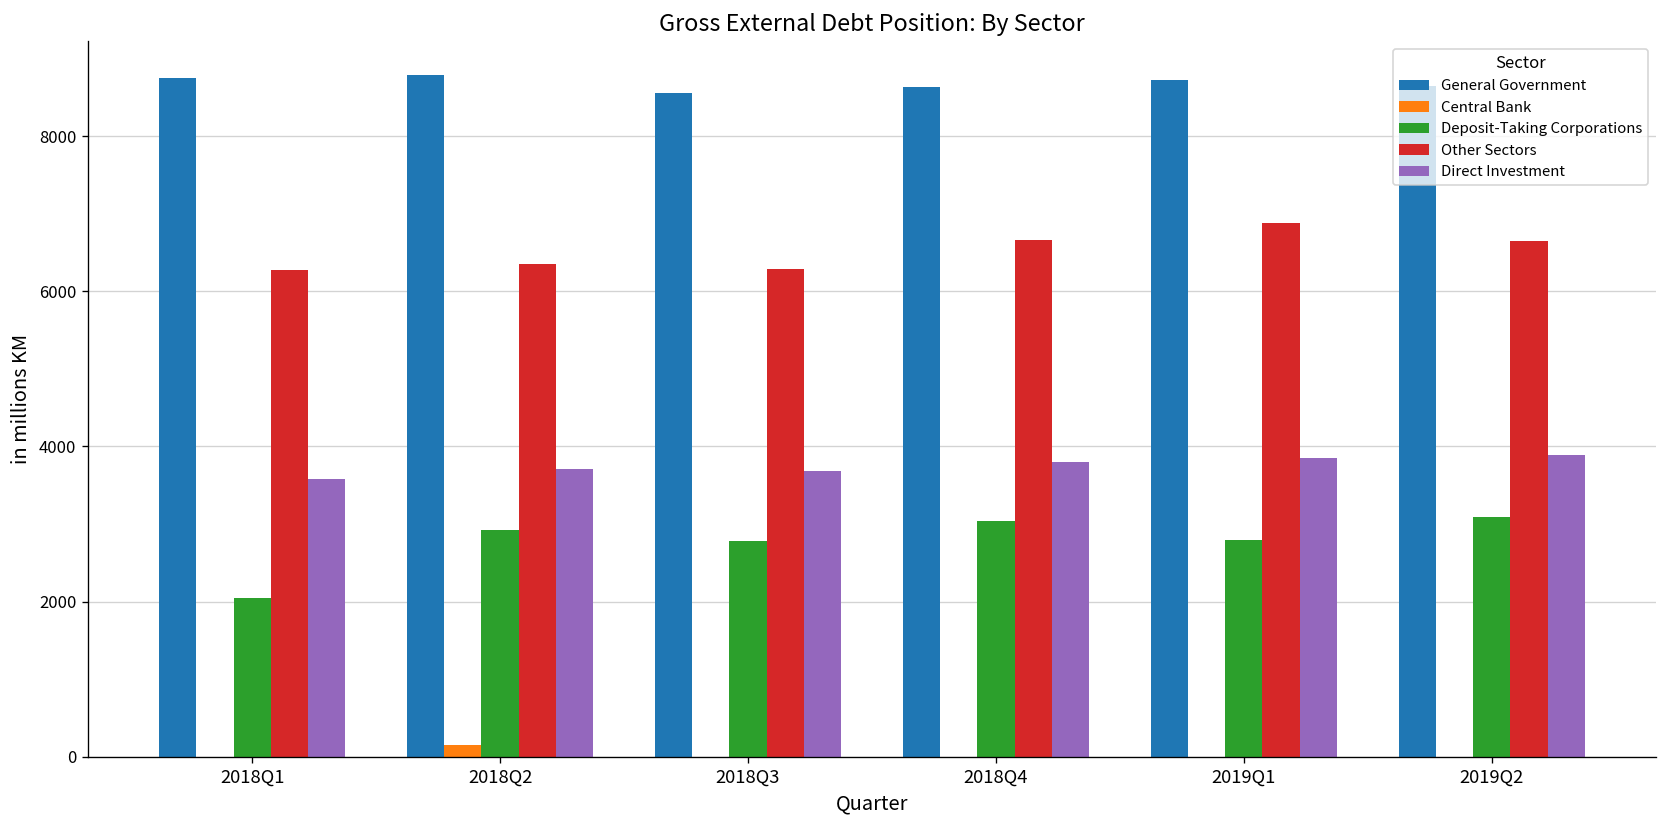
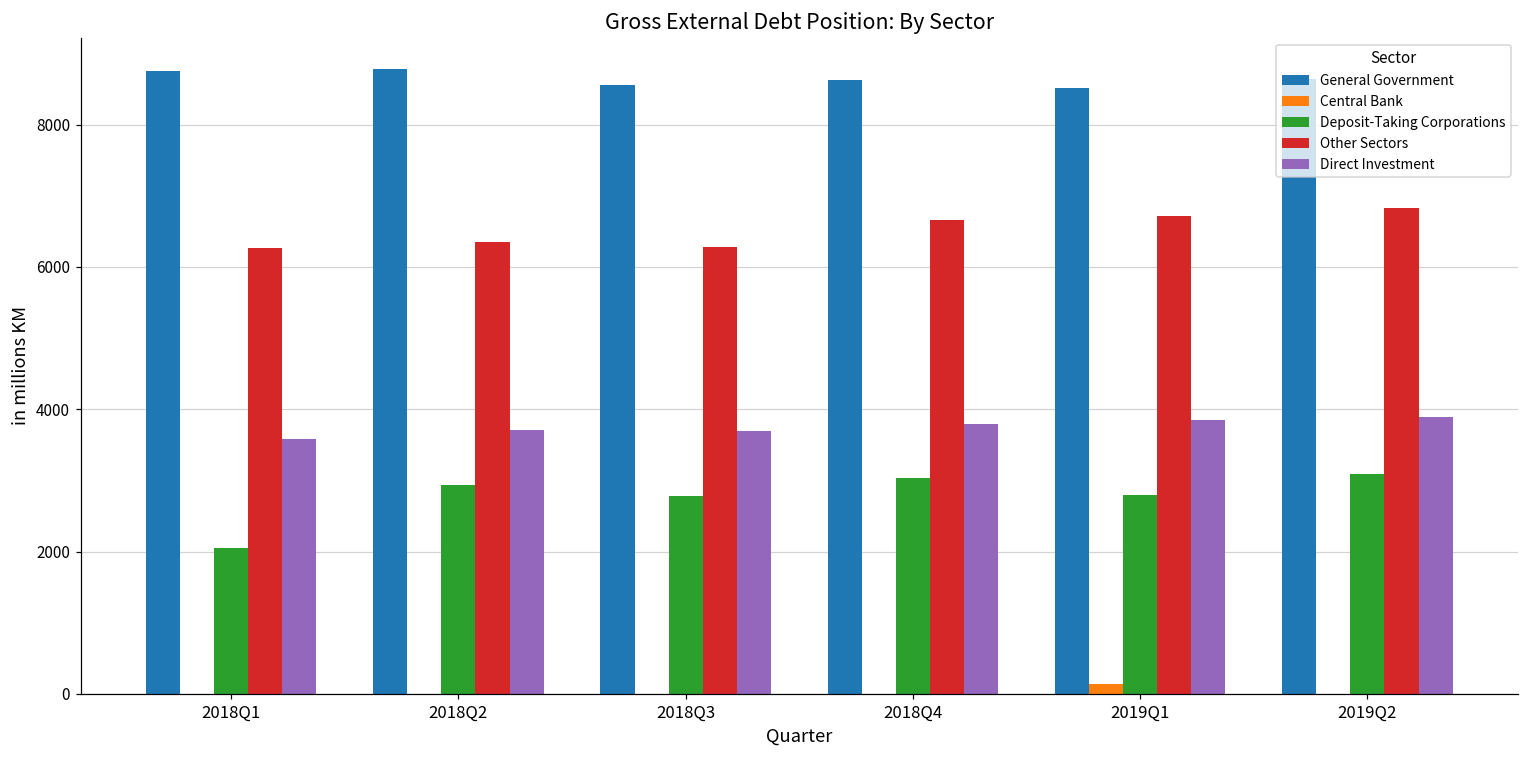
  {
    "General Government": {
      "2018Q1": 8800,
      "2018Q2": 8800,
      "2018Q3": 8600,
      "2018Q4": 8600,
-     "2019Q1": 8700
+     "2019Q1": 8500
    },
    "Central Bank": {
-     "2018Q2": 200,
-     "2019Q1": 0
+     "2018Q2": 0,
+     "2019Q1": 100
    },
    "Deposit-Taking Corporations": {
      "2018Q1": 2100,
      "2018Q2": 2900,
      "2018Q3": 2800,
      "2018Q4": 3000,
      "2019Q1": 2800,
      "2019Q2": 3100
    },
    "Other Sectors": {
      "2018Q1": 6300,
      "2018Q2": 6400,
      "2018Q3": 6300,
      "2018Q4": 6700,
-     "2019Q1": 6900,
-     "2019Q2": 6600
+     "2019Q1": 6700,
+     "2019Q2": 6800
    },
    "Direct Investment": {
      "2018Q1": 3600,
      "2018Q2": 3700,
      "2018Q3": 3700,
      "2018Q4": 3800,
      "2019Q1": 3900,
      "2019Q2": 3900
    }
  }
